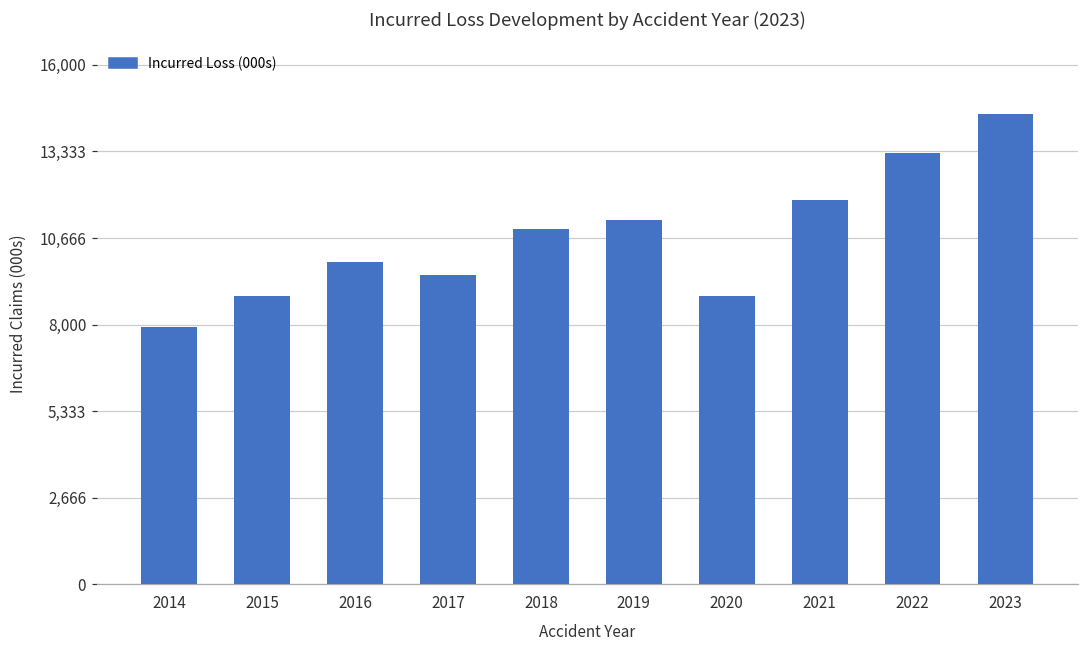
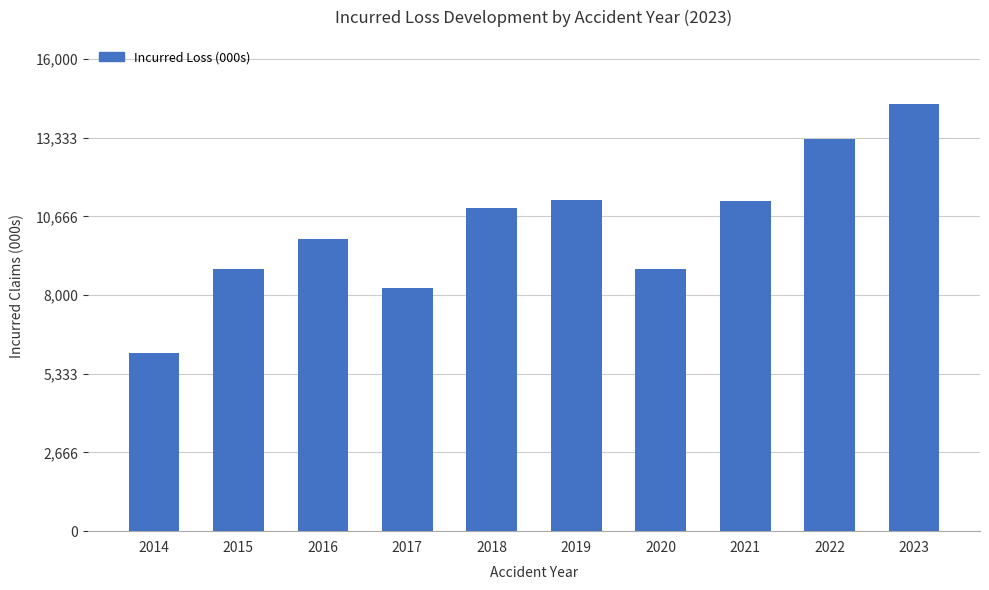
  {
-   "2014": "7,900",
+   "2014": "6,000",
    "2015": "8,900",
    "2016": "9,900",
-   "2017": "9,500",
+   "2017": "8,200",
    "2018": "11,000",
    "2019": "11,200",
    "2020": "8,900",
-   "2021": "11,800",
+   "2021": "11,200",
    "2022": "13,300",
    "2023": "14,500"
  }
